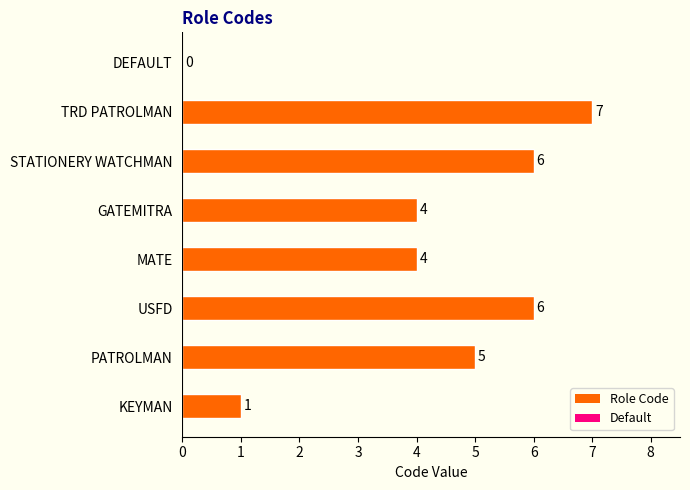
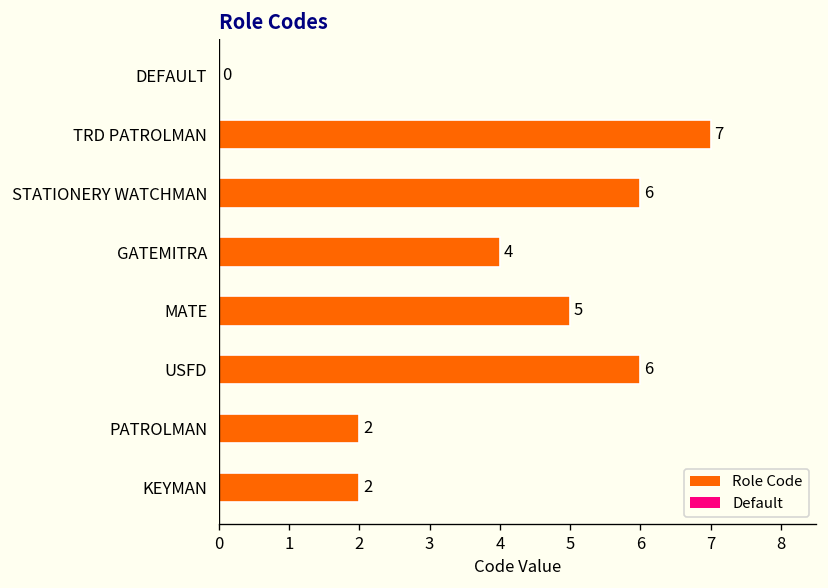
  {
    "DEFAULT": 0,
    "TRD PATROLMAN": 7,
    "STATIONERY WATCHMAN": 6,
    "GATEMITRA": 4,
-   "MATE": 4,
+   "MATE": 5,
    "USFD": 6,
-   "PATROLMAN": 5,
-   "KEYMAN": 1
+   "PATROLMAN": 2,
+   "KEYMAN": 2
  }
